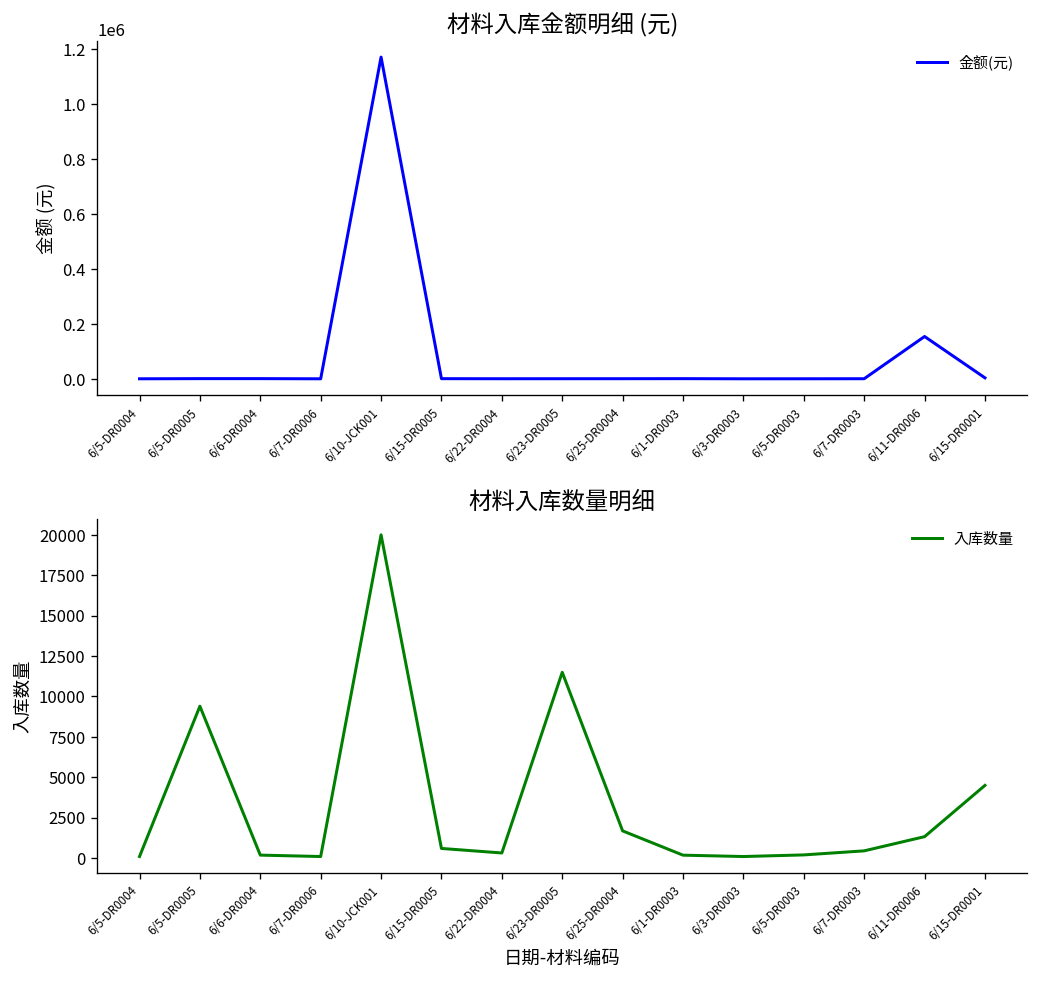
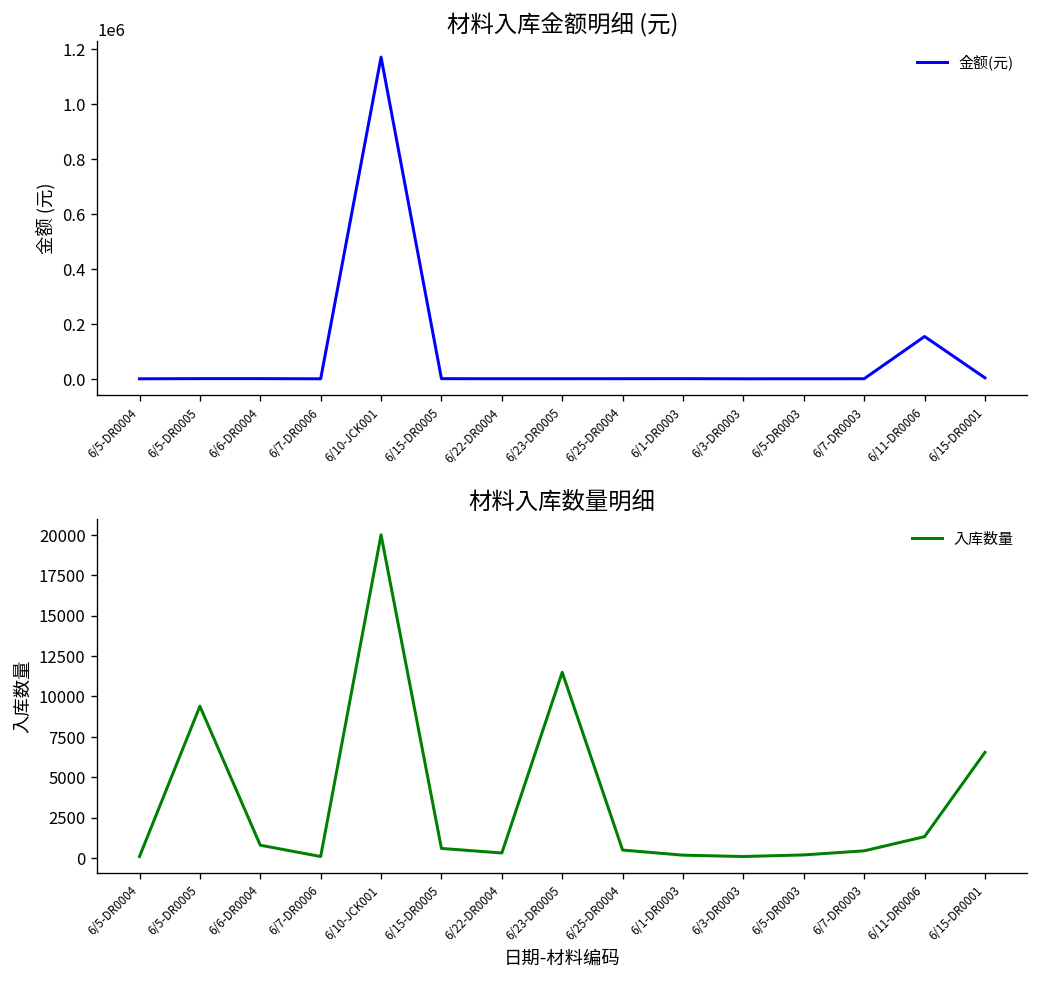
  {
    "材料入库金额明细 (元)": {
      "6/5-DR0004": 0,
      "6/5-DR0005": 0,
      "6/6-DR0004": 0,
      "6/7-DR0006": 0,
      "6/10-JCK001": 1170000,
      "6/15-DR0005": 0,
      "6/22-DR0004": 0,
      "6/23-DR0005": 0,
      "6/25-DR0004": 0,
      "6/1-DR0003": 0,
      "6/3-DR0003": 0,
      "6/5-DR0003": 0,
      "6/7-DR0003": 0,
      "6/11-DR0006": 150000,
      "6/15-DR0001": 0
    },
    "材料入库数量明细": {
      "6/5-DR0004": 100,
      "6/5-DR0005": 9400,
-     "6/6-DR0004": 200,
+     "6/6-DR0004": 800,
      "6/7-DR0006": 100,
      "6/10-JCK001": 20000,
      "6/15-DR0005": 600,
      "6/22-DR0004": 300,
      "6/23-DR0005": 11500,
-     "6/25-DR0004": 1700,
+     "6/25-DR0004": 500,
      "6/1-DR0003": 200,
      "6/3-DR0003": 100,
      "6/5-DR0003": 200,
      "6/7-DR0003": 500,
      "6/11-DR0006": 1300,
-     "6/15-DR0001": 4500
+     "6/15-DR0001": 6500
    }
  }
